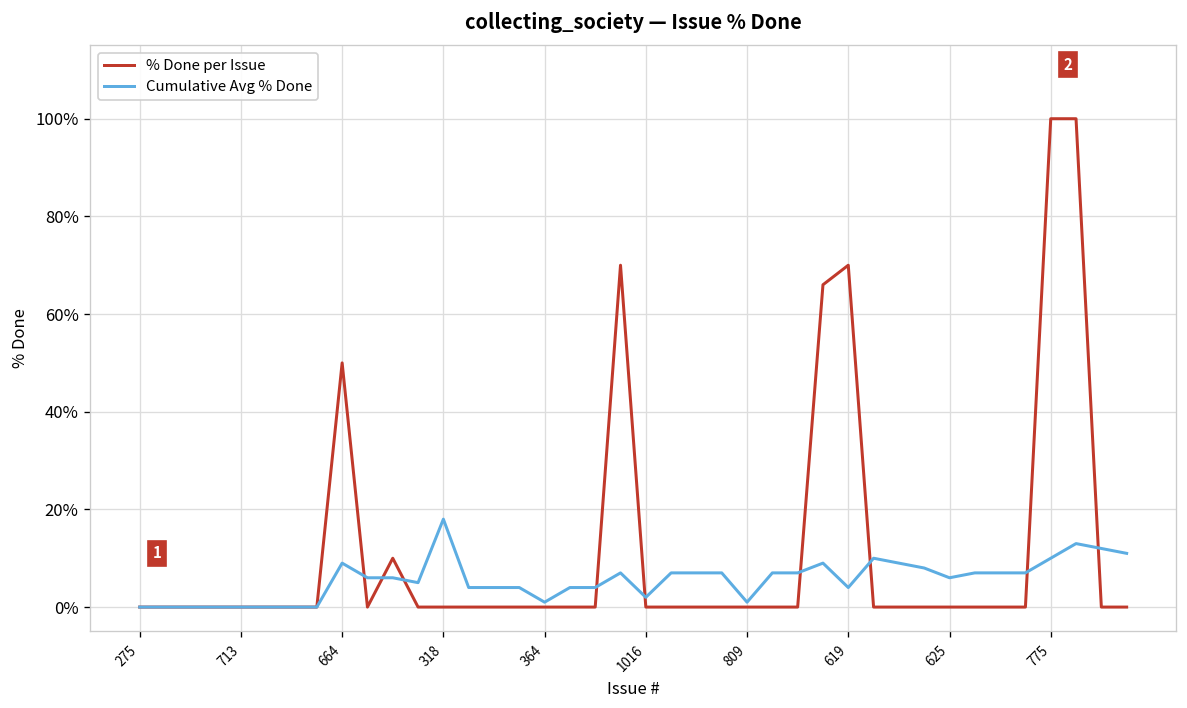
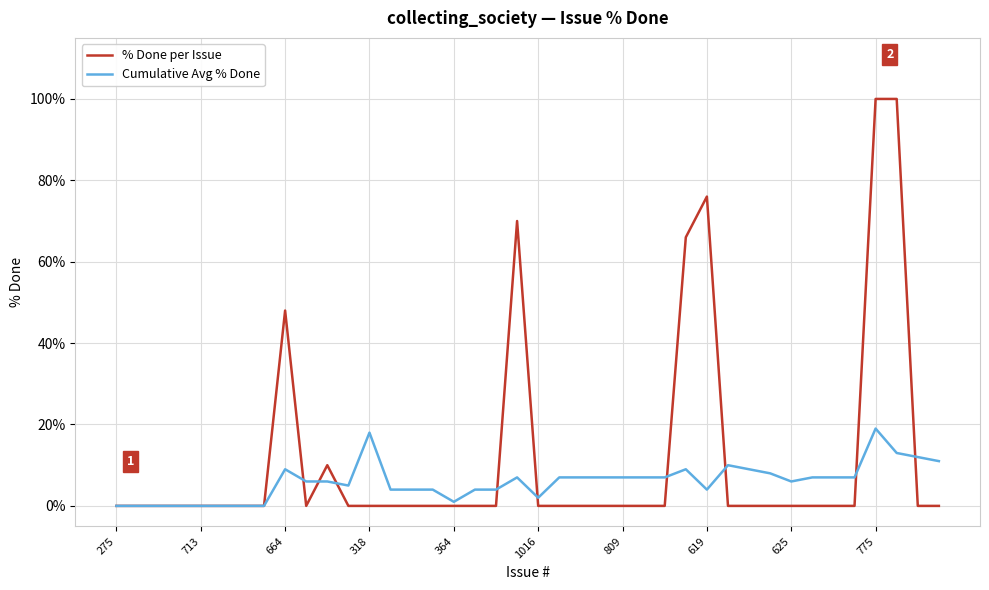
  {
    "% Done per Issue": {
-     "664": "50%",
+     "664": "48%",
      "318": "0%",
      "364": "0%",
      "1016": "0%",
      "809": "0%",
-     "619": "70%",
+     "619": "76%",
      "625": "0%",
      "775": "100%"
    },
    "Cumulative Avg % Done": {
      "664": "9%",
      "318": "18%",
      "364": "1%",
      "1016": "2%",
-     "809": "1%",
+     "809": "7%",
      "619": "4%",
      "625": "6%",
-     "775": "10%"
+     "775": "19%"
    }
  }
